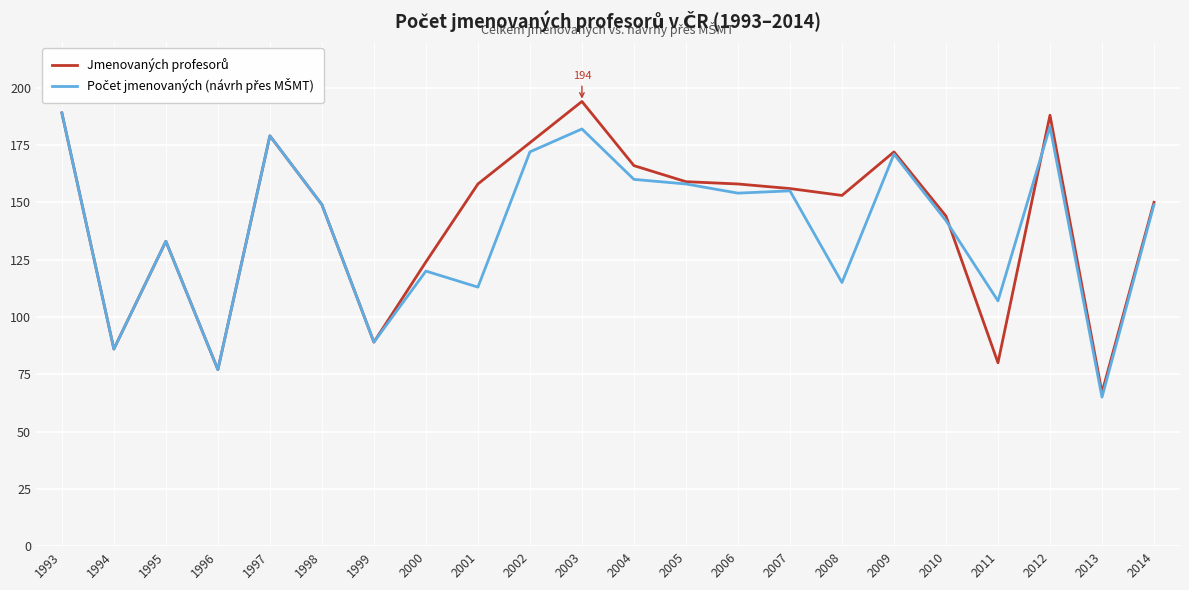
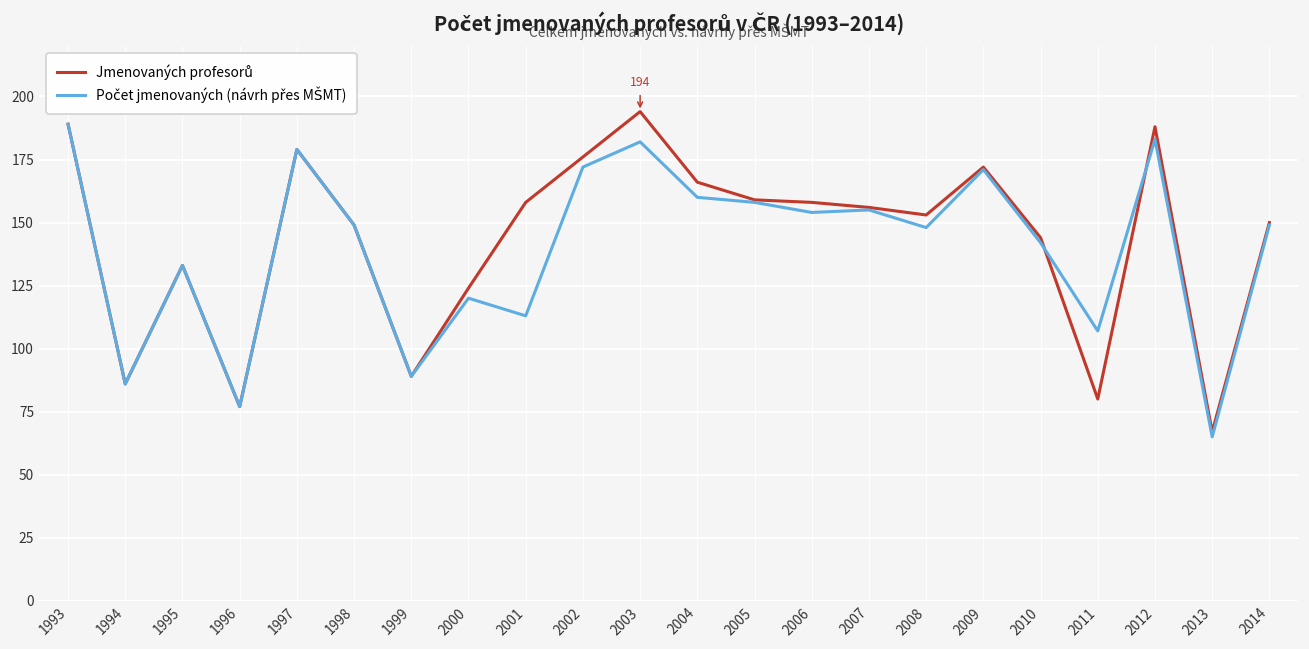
  {
    "Jmenovaných profesorů": {
      "2003": 194
    },
    "Počet jmenovaných (návrh přes MŠMT)": {
      "2000": 120,
      "2001": 113,
      "2002": 172,
      "2003": 182,
      "2004": 160,
      "2006": 154,
-     "2008": 115,
+     "2008": 148,
      "2010": 142,
      "2011": 107,
      "2012": 183,
      "2013": 65
    }
  }
